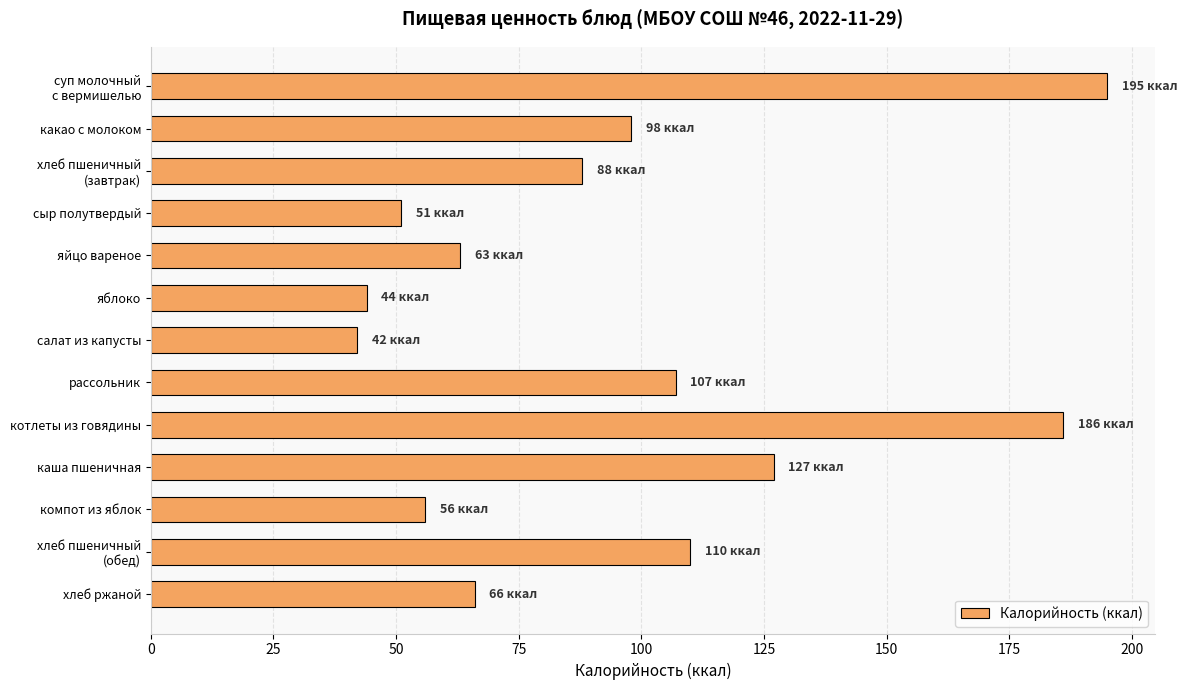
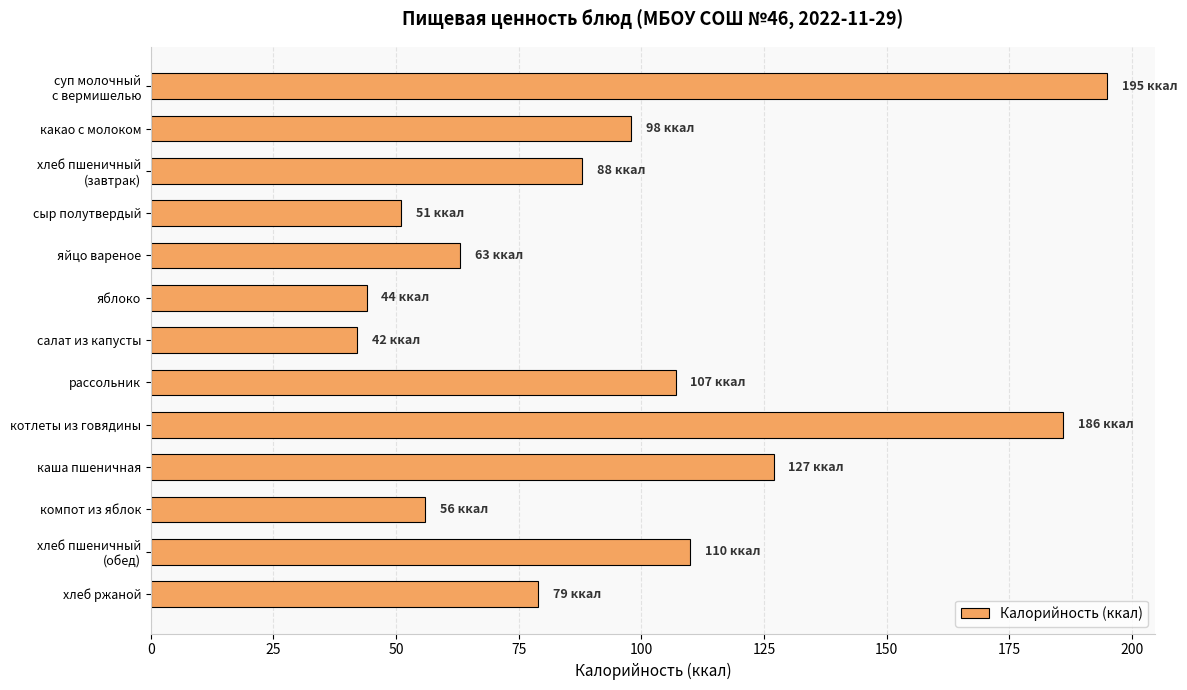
  {
    "суп молочный с вермишелью": 195,
    "какао с молоком": 98,
    "хлеб пшеничный (завтрак)": 88,
    "сыр полутвердый": 51,
    "яйцо вареное": 63,
    "яблоко": 44,
    "салат из капусты": 42,
    "рассольник": 107,
    "котлеты из говядины": 186,
    "каша пшеничная": 127,
    "компот из яблок": 56,
    "хлеб пшеничный (обед)": 110,
-   "хлеб ржаной": 66
+   "хлеб ржаной": 79
  }
